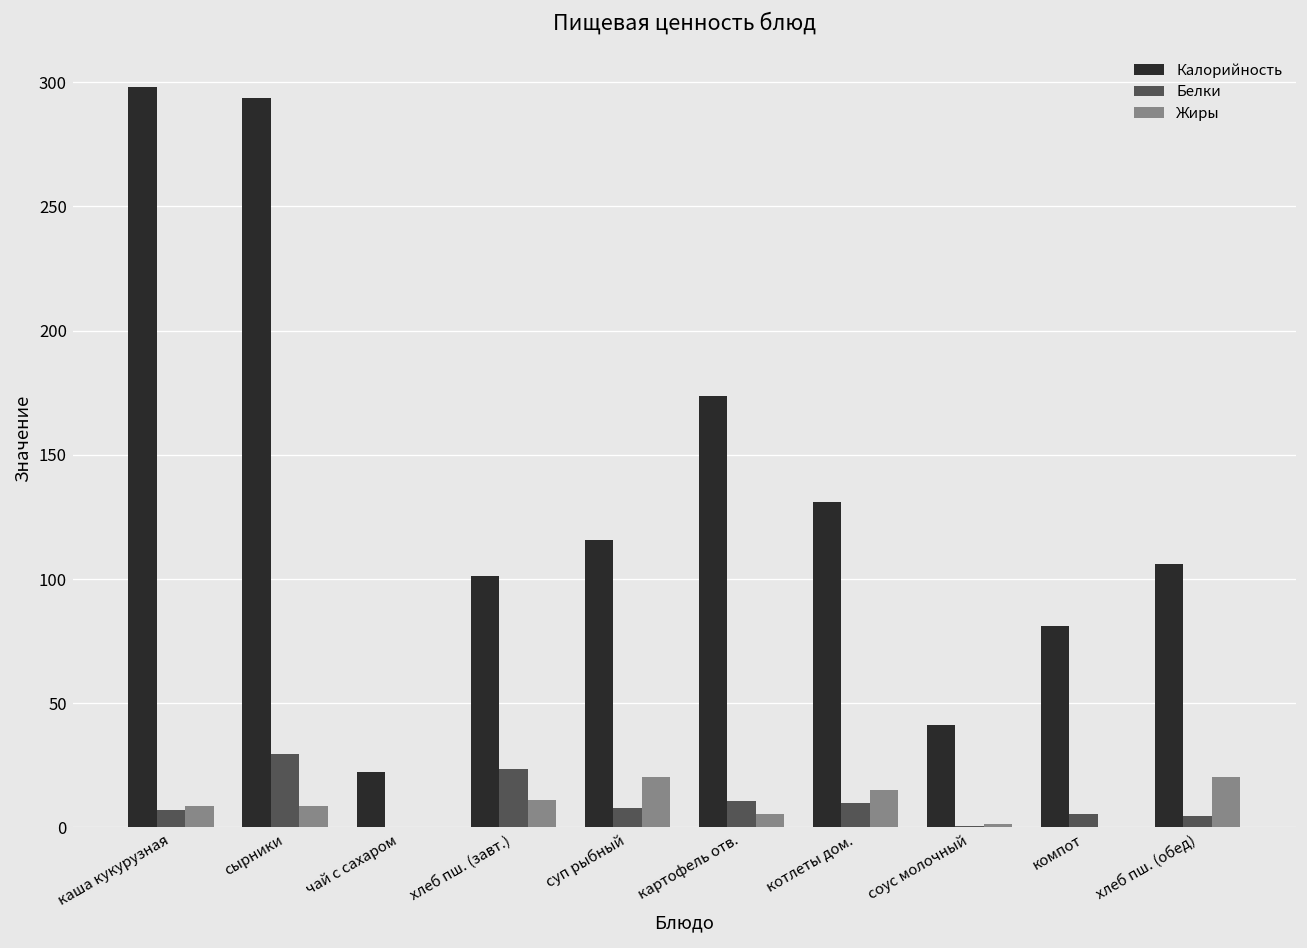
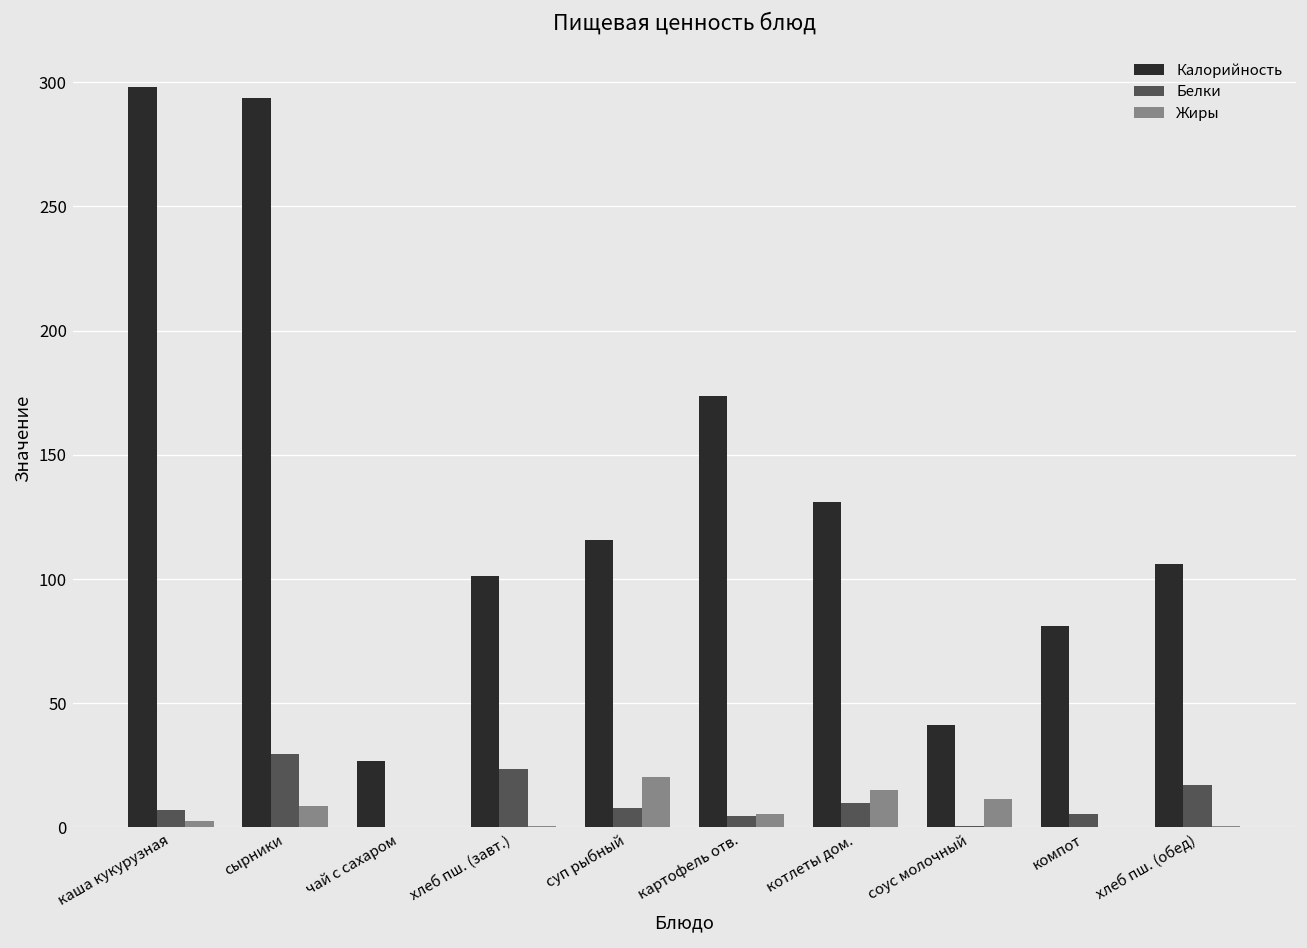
  {
    "Калорийность": {
      "каша кукурузная": 298,
      "сырники": 294,
-     "чай с сахаром": 22,
+     "чай с сахаром": 27,
      "хлеб пш. (завт.)": 101,
      "суп рыбный": 116,
      "картофель отв.": 174,
      "котлеты дом.": 131,
      "соус молочный": 41,
      "компот": 81,
      "хлеб пш. (обед)": 106
    },
    "Белки": {
      "каша кукурузная": 7,
      "сырники": 30,
      "хлеб пш. (завт.)": 24,
      "суп рыбный": 8,
-     "картофель отв.": 11,
+     "картофель отв.": 5,
      "котлеты дом.": 10,
      "компот": 5,
-     "хлеб пш. (обед)": 5
+     "хлеб пш. (обед)": 17
    },
    "Жиры": {
-     "каша кукурузная": 9,
+     "каша кукурузная": 3,
      "сырники": 9,
      "чай с сахаром": 0,
-     "хлеб пш. (завт.)": 11,
+     "хлеб пш. (завт.)": 0,
      "суп рыбный": 20,
      "картофель отв.": 6,
      "котлеты дом.": 15,
-     "соус молочный": 2,
+     "соус молочный": 12,
      "компот": 0,
-     "хлеб пш. (обед)": 20
+     "хлеб пш. (обед)": 1
    }
  }
